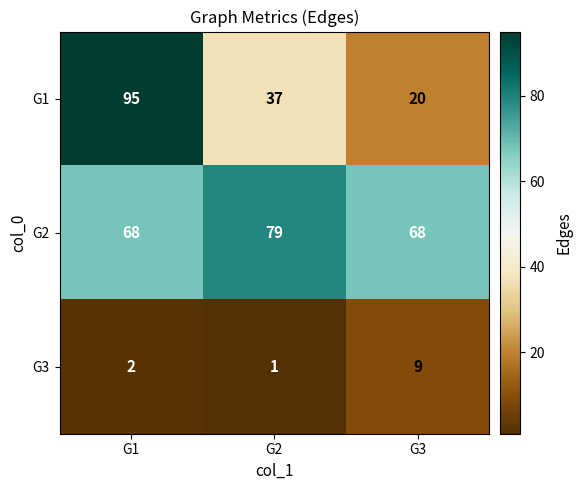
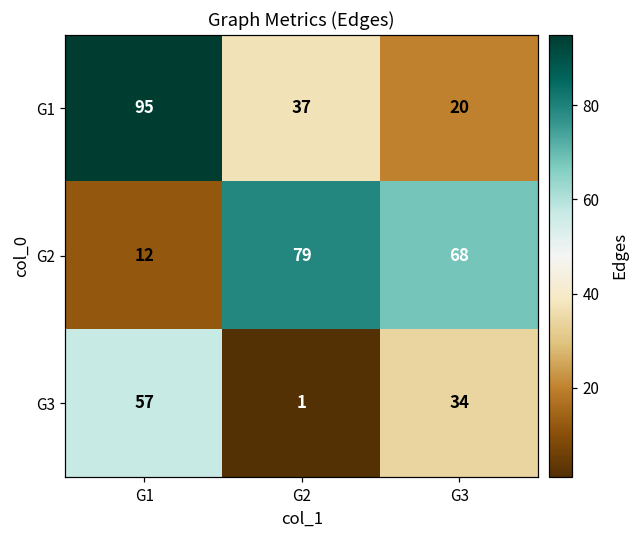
  {
    "G1": {
      "G1": 95,
      "G2": 37,
      "G3": 20
    },
    "G2": {
-     "G1": 68,
+     "G1": 12,
      "G2": 79,
      "G3": 68
    },
    "G3": {
-     "G1": 2,
+     "G1": 57,
      "G2": 1,
-     "G3": 9
+     "G3": 34
    }
  }
